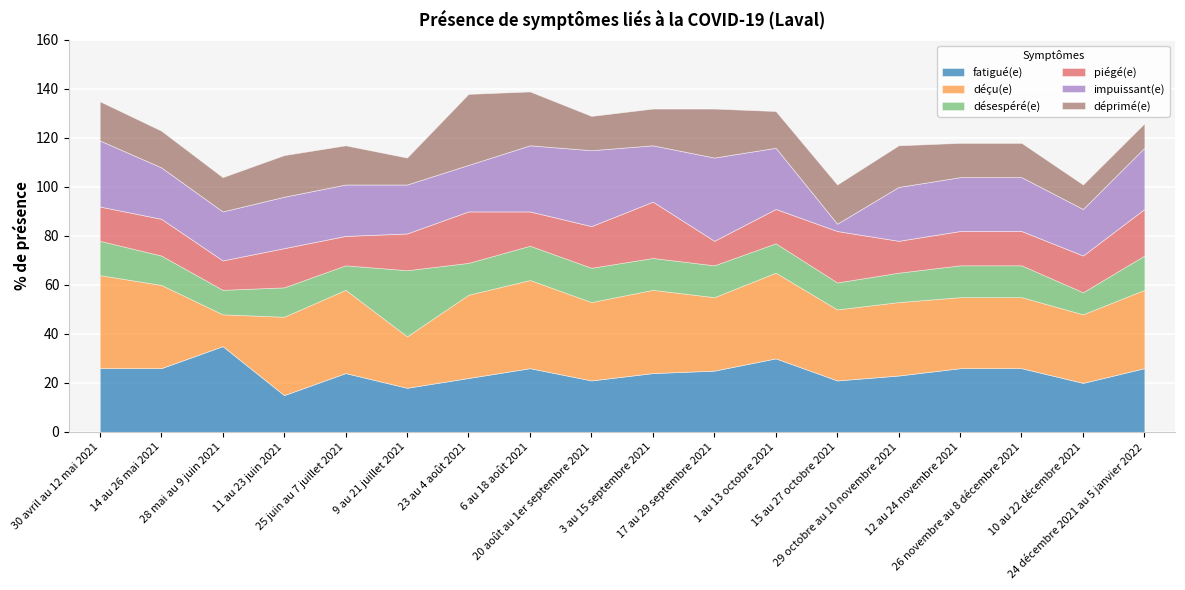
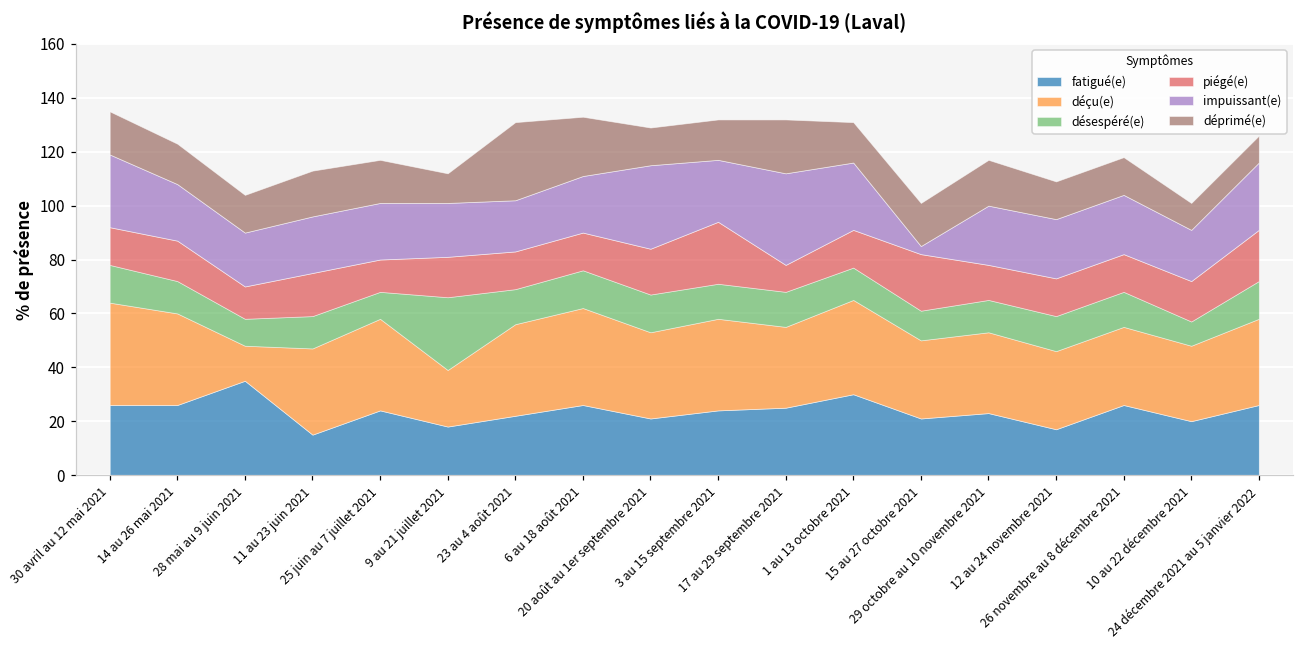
  {
    "fatigué(e)": {
      "30 avril au 12 mai 2021": 26,
      "14 au 26 mai 2021": 26,
      "28 mai au 9 juin 2021": 35,
      "11 au 23 juin 2021": 15,
      "25 juin au 7 juillet 2021": 24,
      "9 au 21 juillet 2021": 18,
      "23 au 4 août 2021": 22,
      "6 au 18 août 2021": 26,
      "20 août au 1er septembre 2021": 21,
      "3 au 15 septembre 2021": 24,
      "17 au 29 septembre 2021": 25,
      "1 au 13 octobre 2021": 30,
      "15 au 27 octobre 2021": 21,
      "29 octobre au 10 novembre 2021": 23,
-     "12 au 24 novembre 2021": 26,
+     "12 au 24 novembre 2021": 17,
      "26 novembre au 8 décembre 2021": 26,
      "10 au 22 décembre 2021": 20,
      "24 décembre 2021 au 5 janvier 2022": 26
    },
    "déçu(e)": {
      "30 avril au 12 mai 2021": 38,
      "14 au 26 mai 2021": 34,
      "28 mai au 9 juin 2021": 13,
      "11 au 23 juin 2021": 32,
      "25 juin au 7 juillet 2021": 34,
      "9 au 21 juillet 2021": 21,
      "23 au 4 août 2021": 34,
      "6 au 18 août 2021": 36,
      "20 août au 1er septembre 2021": 32,
      "3 au 15 septembre 2021": 34,
      "17 au 29 septembre 2021": 30,
      "1 au 13 octobre 2021": 35,
      "15 au 27 octobre 2021": 29,
      "29 octobre au 10 novembre 2021": 30,
      "12 au 24 novembre 2021": 29,
      "26 novembre au 8 décembre 2021": 29,
      "10 au 22 décembre 2021": 28,
      "24 décembre 2021 au 5 janvier 2022": 32
    },
    "désespéré(e)": {
      "30 avril au 12 mai 2021": 14,
      "14 au 26 mai 2021": 12,
      "28 mai au 9 juin 2021": 10,
      "11 au 23 juin 2021": 12,
      "25 juin au 7 juillet 2021": 10,
      "9 au 21 juillet 2021": 27,
      "23 au 4 août 2021": 13,
      "6 au 18 août 2021": 14,
      "20 août au 1er septembre 2021": 14,
      "3 au 15 septembre 2021": 13,
      "17 au 29 septembre 2021": 13,
      "1 au 13 octobre 2021": 12,
      "15 au 27 octobre 2021": 11,
      "29 octobre au 10 novembre 2021": 12,
      "12 au 24 novembre 2021": 13,
      "26 novembre au 8 décembre 2021": 13,
      "10 au 22 décembre 2021": 9,
      "24 décembre 2021 au 5 janvier 2022": 14
    },
    "piégé(e)": {
      "30 avril au 12 mai 2021": 14,
      "14 au 26 mai 2021": 15,
      "28 mai au 9 juin 2021": 12,
      "11 au 23 juin 2021": 16,
      "25 juin au 7 juillet 2021": 12,
      "9 au 21 juillet 2021": 15,
-     "23 au 4 août 2021": 21,
+     "23 au 4 août 2021": 14,
      "6 au 18 août 2021": 14,
      "20 août au 1er septembre 2021": 17,
      "3 au 15 septembre 2021": 23,
      "17 au 29 septembre 2021": 10,
      "1 au 13 octobre 2021": 14,
      "15 au 27 octobre 2021": 21,
      "29 octobre au 10 novembre 2021": 13,
      "12 au 24 novembre 2021": 14,
      "26 novembre au 8 décembre 2021": 14,
      "10 au 22 décembre 2021": 15,
      "24 décembre 2021 au 5 janvier 2022": 19
    },
    "impuissant(e)": {
      "30 avril au 12 mai 2021": 27,
      "14 au 26 mai 2021": 21,
      "28 mai au 9 juin 2021": 20,
      "11 au 23 juin 2021": 21,
      "25 juin au 7 juillet 2021": 21,
      "9 au 21 juillet 2021": 20,
      "23 au 4 août 2021": 19,
-     "6 au 18 août 2021": 27,
+     "6 au 18 août 2021": 21,
      "20 août au 1er septembre 2021": 31,
      "3 au 15 septembre 2021": 23,
      "17 au 29 septembre 2021": 34,
      "1 au 13 octobre 2021": 25,
      "15 au 27 octobre 2021": 3,
      "29 octobre au 10 novembre 2021": 22,
      "12 au 24 novembre 2021": 22,
      "26 novembre au 8 décembre 2021": 22,
      "10 au 22 décembre 2021": 19,
      "24 décembre 2021 au 5 janvier 2022": 25
    },
    "déprimé(e)": {
      "30 avril au 12 mai 2021": 16,
      "14 au 26 mai 2021": 15,
      "28 mai au 9 juin 2021": 14,
      "11 au 23 juin 2021": 17,
      "25 juin au 7 juillet 2021": 16,
      "9 au 21 juillet 2021": 11,
      "23 au 4 août 2021": 29,
      "6 au 18 août 2021": 22,
      "20 août au 1er septembre 2021": 14,
      "3 au 15 septembre 2021": 15,
      "17 au 29 septembre 2021": 20,
      "1 au 13 octobre 2021": 15,
      "15 au 27 octobre 2021": 16,
      "29 octobre au 10 novembre 2021": 17,
      "12 au 24 novembre 2021": 14,
      "26 novembre au 8 décembre 2021": 14,
      "10 au 22 décembre 2021": 10,
      "24 décembre 2021 au 5 janvier 2022": 10
    }
  }
